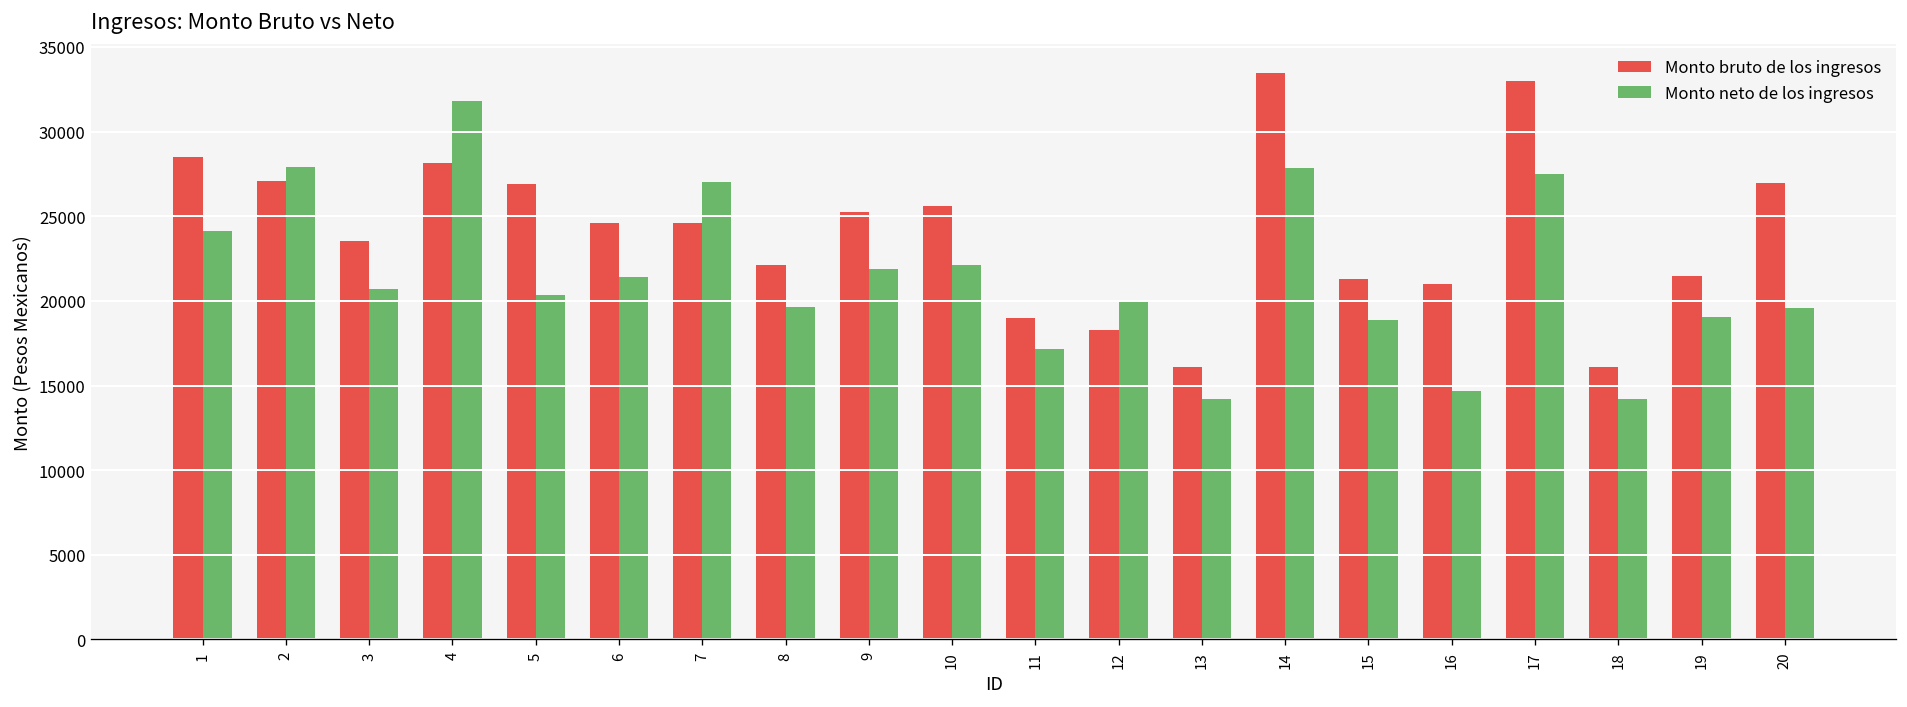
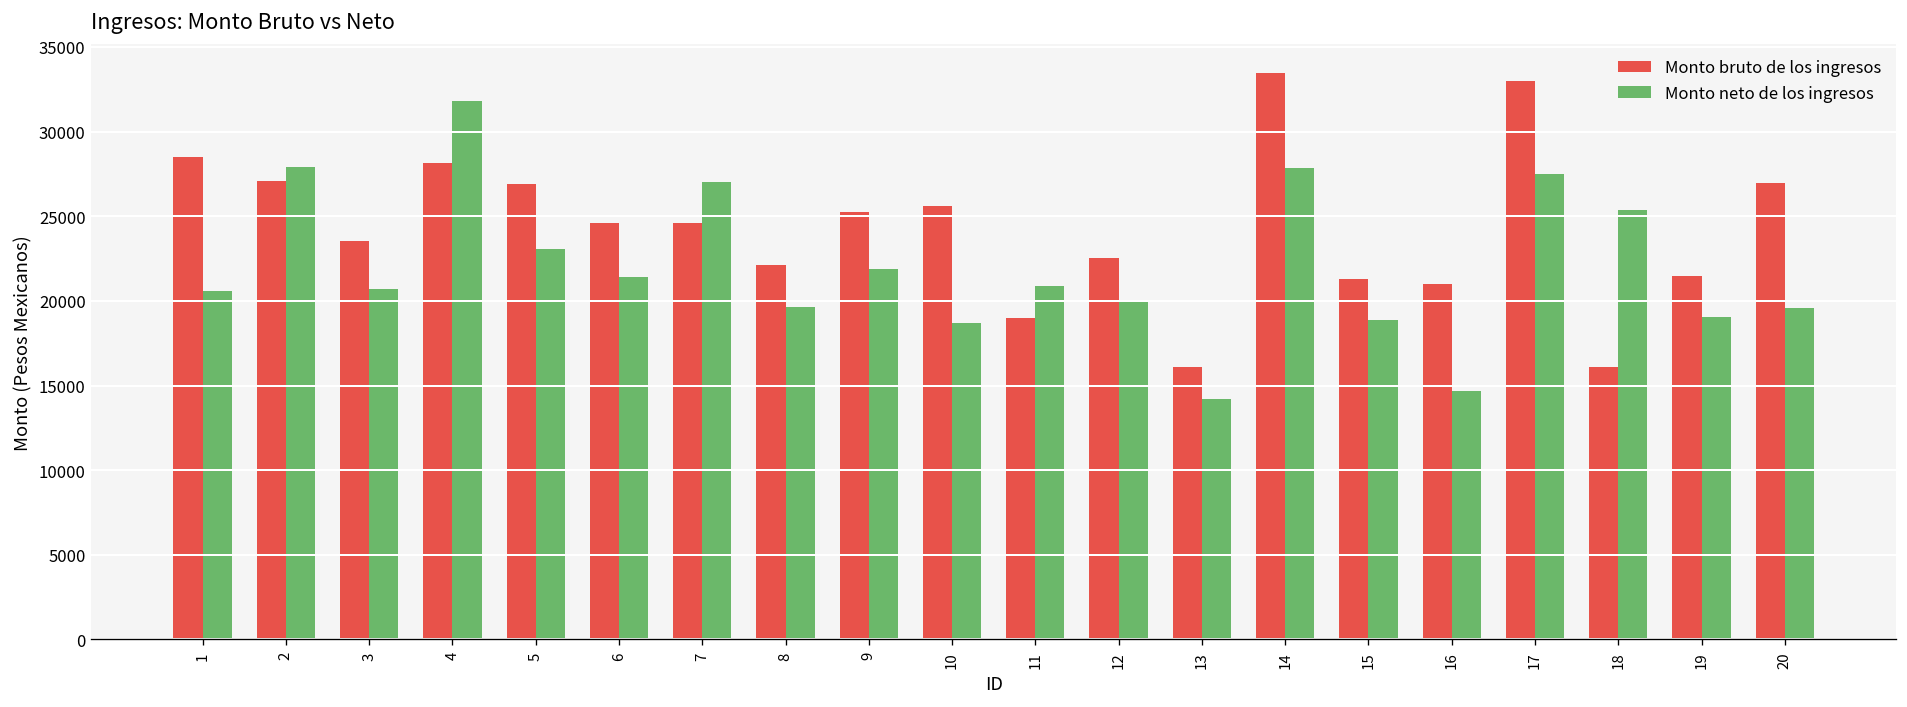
  {
    "Monto bruto de los ingresos": {
      "1": 28500,
      "2": 27100,
      "3": 23500,
      "4": 28100,
      "5": 26900,
      "6": 24600,
      "7": 24600,
      "8": 22100,
      "9": 25200,
      "10": 25600,
      "11": 19000,
-     "12": 18300,
+     "12": 22500,
      "13": 16100,
      "14": 33500,
      "15": 21300,
      "16": 21000,
      "17": 33000,
      "18": 16100,
      "19": 21400,
      "20": 27000
    },
    "Monto neto de los ingresos": {
-     "1": 24100,
+     "1": 20600,
      "2": 27900,
      "3": 20700,
      "4": 31800,
-     "5": 20400,
+     "5": 23100,
      "6": 21400,
      "7": 27000,
      "8": 19600,
      "9": 21900,
-     "10": 22100,
-     "11": 17100,
+     "10": 18700,
+     "11": 20900,
      "12": 20000,
      "13": 14200,
      "14": 27800,
      "15": 18900,
      "16": 14700,
      "17": 27500,
-     "18": 14200,
+     "18": 25300,
      "19": 19000,
      "20": 19600
    }
  }
